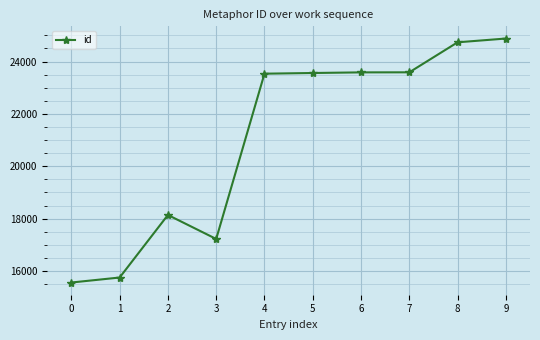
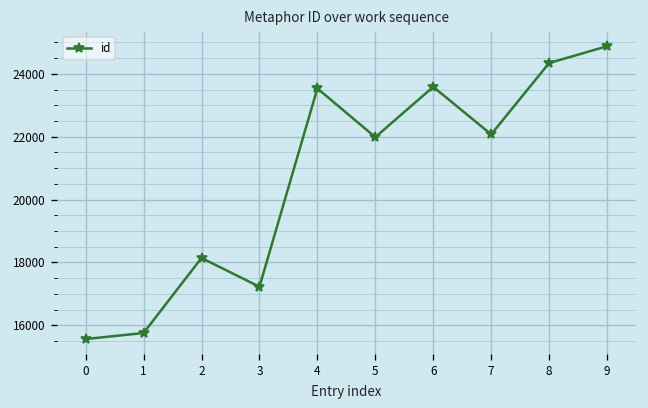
  {
    "0": 15600,
    "1": 15800,
    "2": 18100,
    "3": 17200,
    "4": 23500,
-   "5": 23600,
+   "5": 22000,
    "6": 23600,
-   "7": 23600,
-   "8": 24700,
+   "7": 22100,
+   "8": 24300,
    "9": 24900
  }
